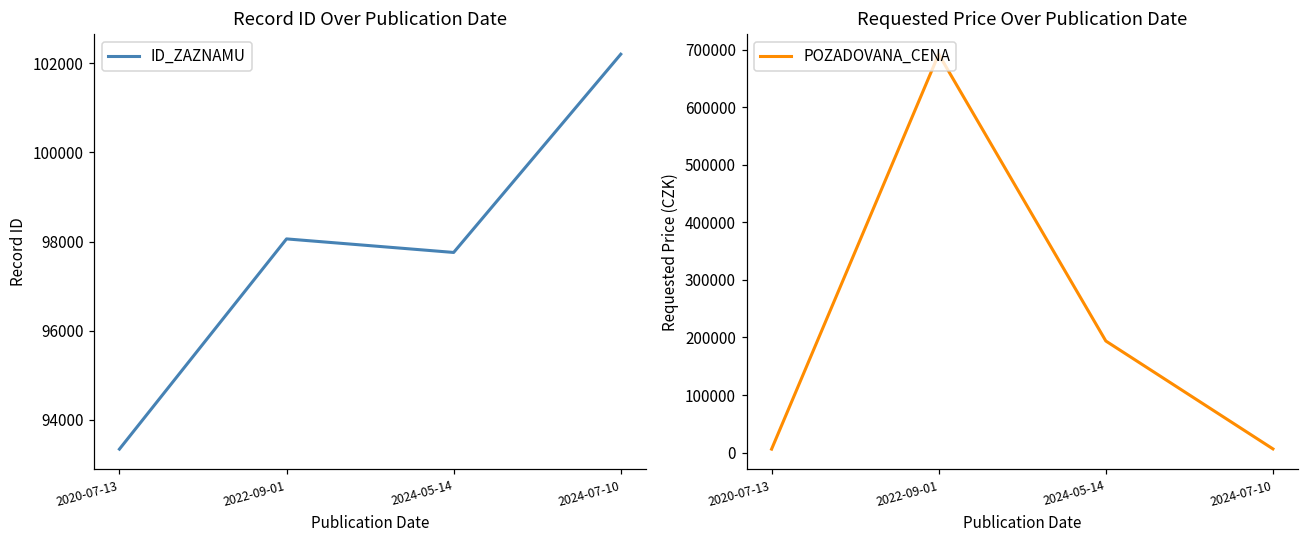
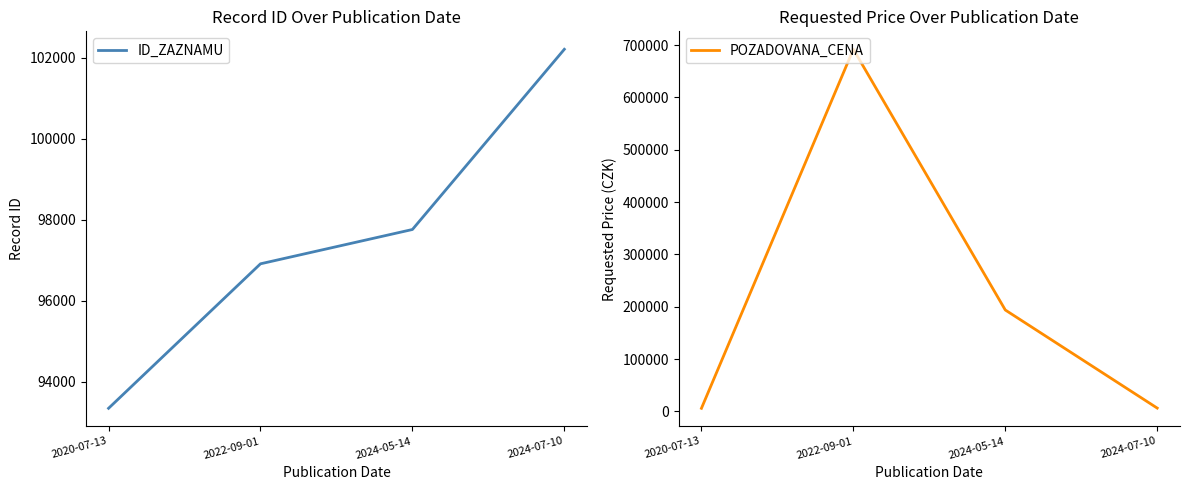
  {
    "Record ID Over Publication Date": {
      "2020-07-13": 93300,
-     "2022-09-01": 98100,
+     "2022-09-01": 96900,
      "2024-05-14": 97800,
      "2024-07-10": 102200
    },
    "Requested Price Over Publication Date": {
      "2020-07-13": 10000,
      "2024-05-14": 190000,
      "2024-07-10": 10000
    }
  }
